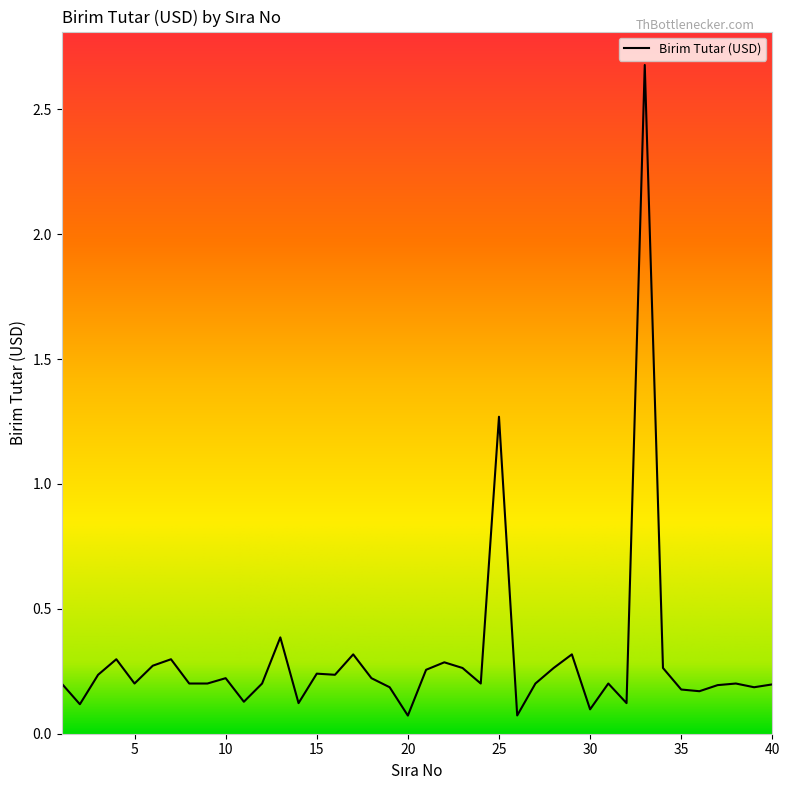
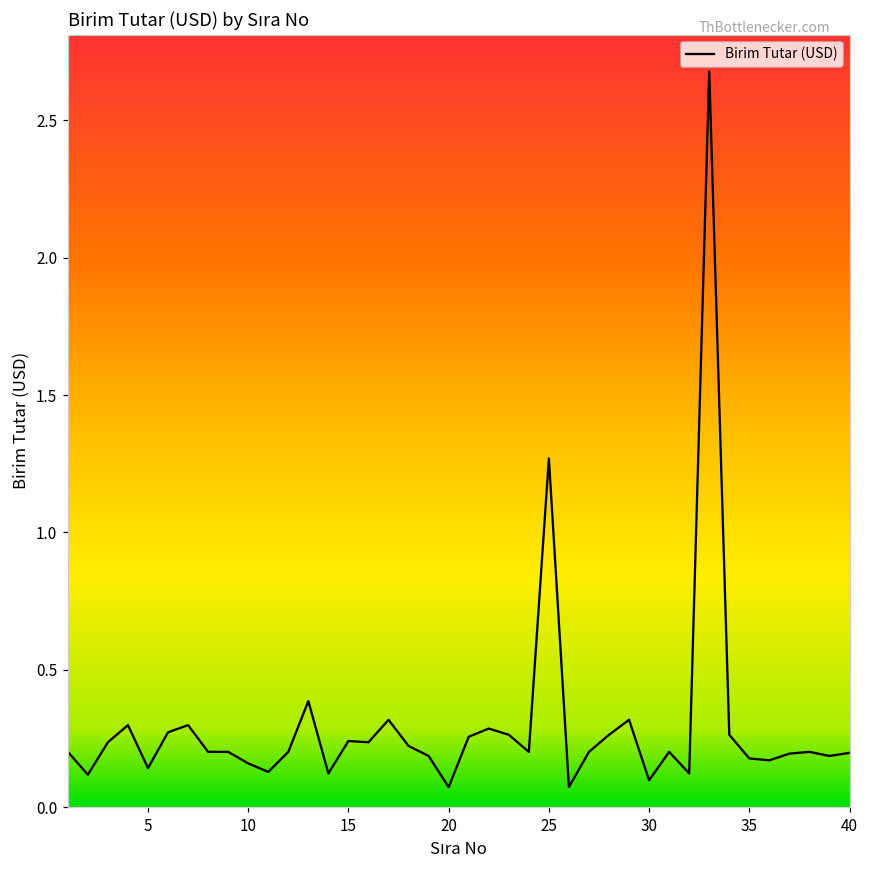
  {
-   "5": 0.20,
-   "10": 0.22,
+   "5": 0.14,
+   "10": 0.16,
    "15": 0.24,
    "20": 0.07,
    "25": 1.27,
    "30": 0.10,
    "35": 0.18,
    "40": 0.20
  }
